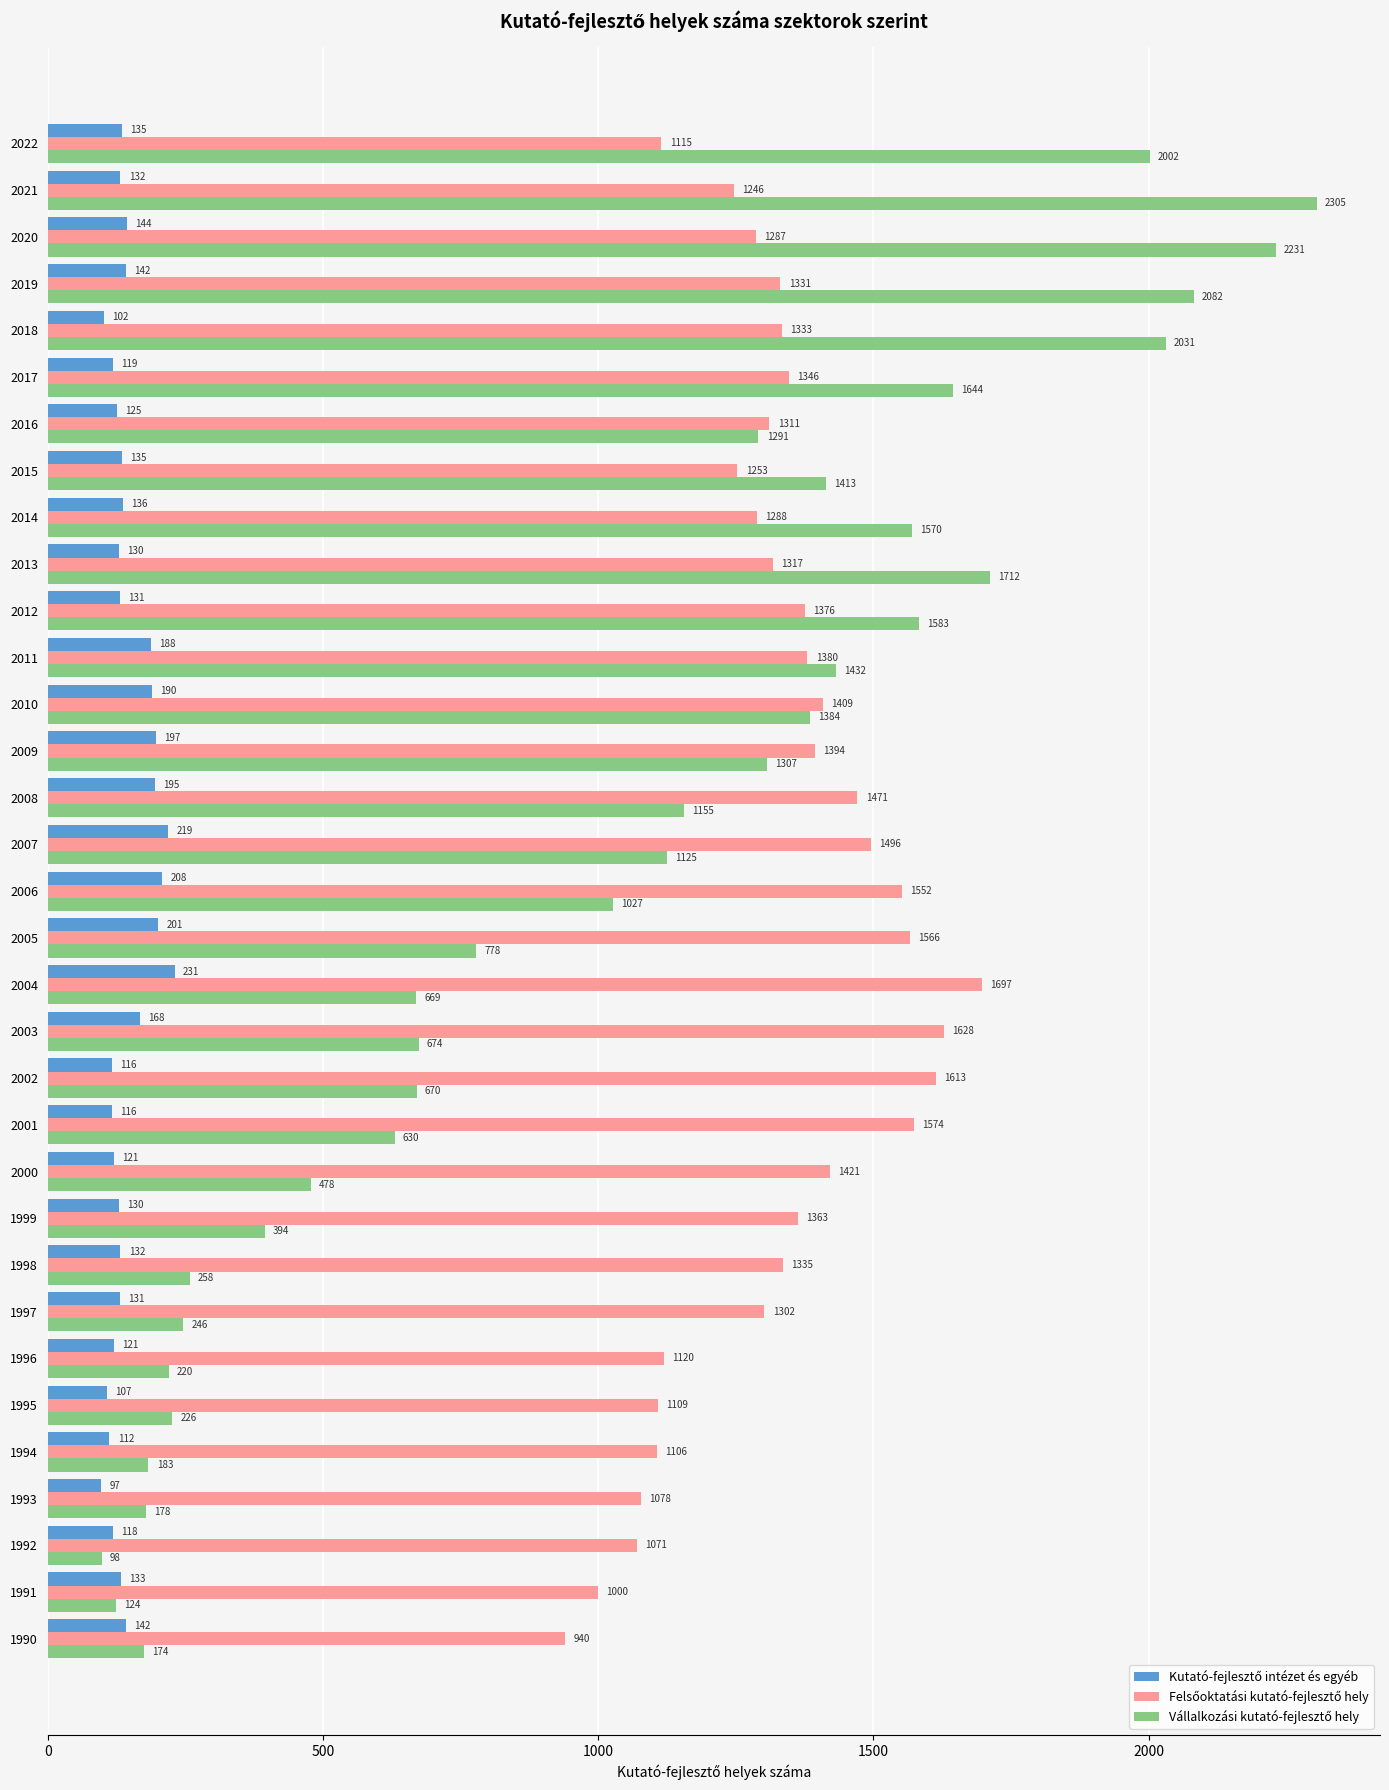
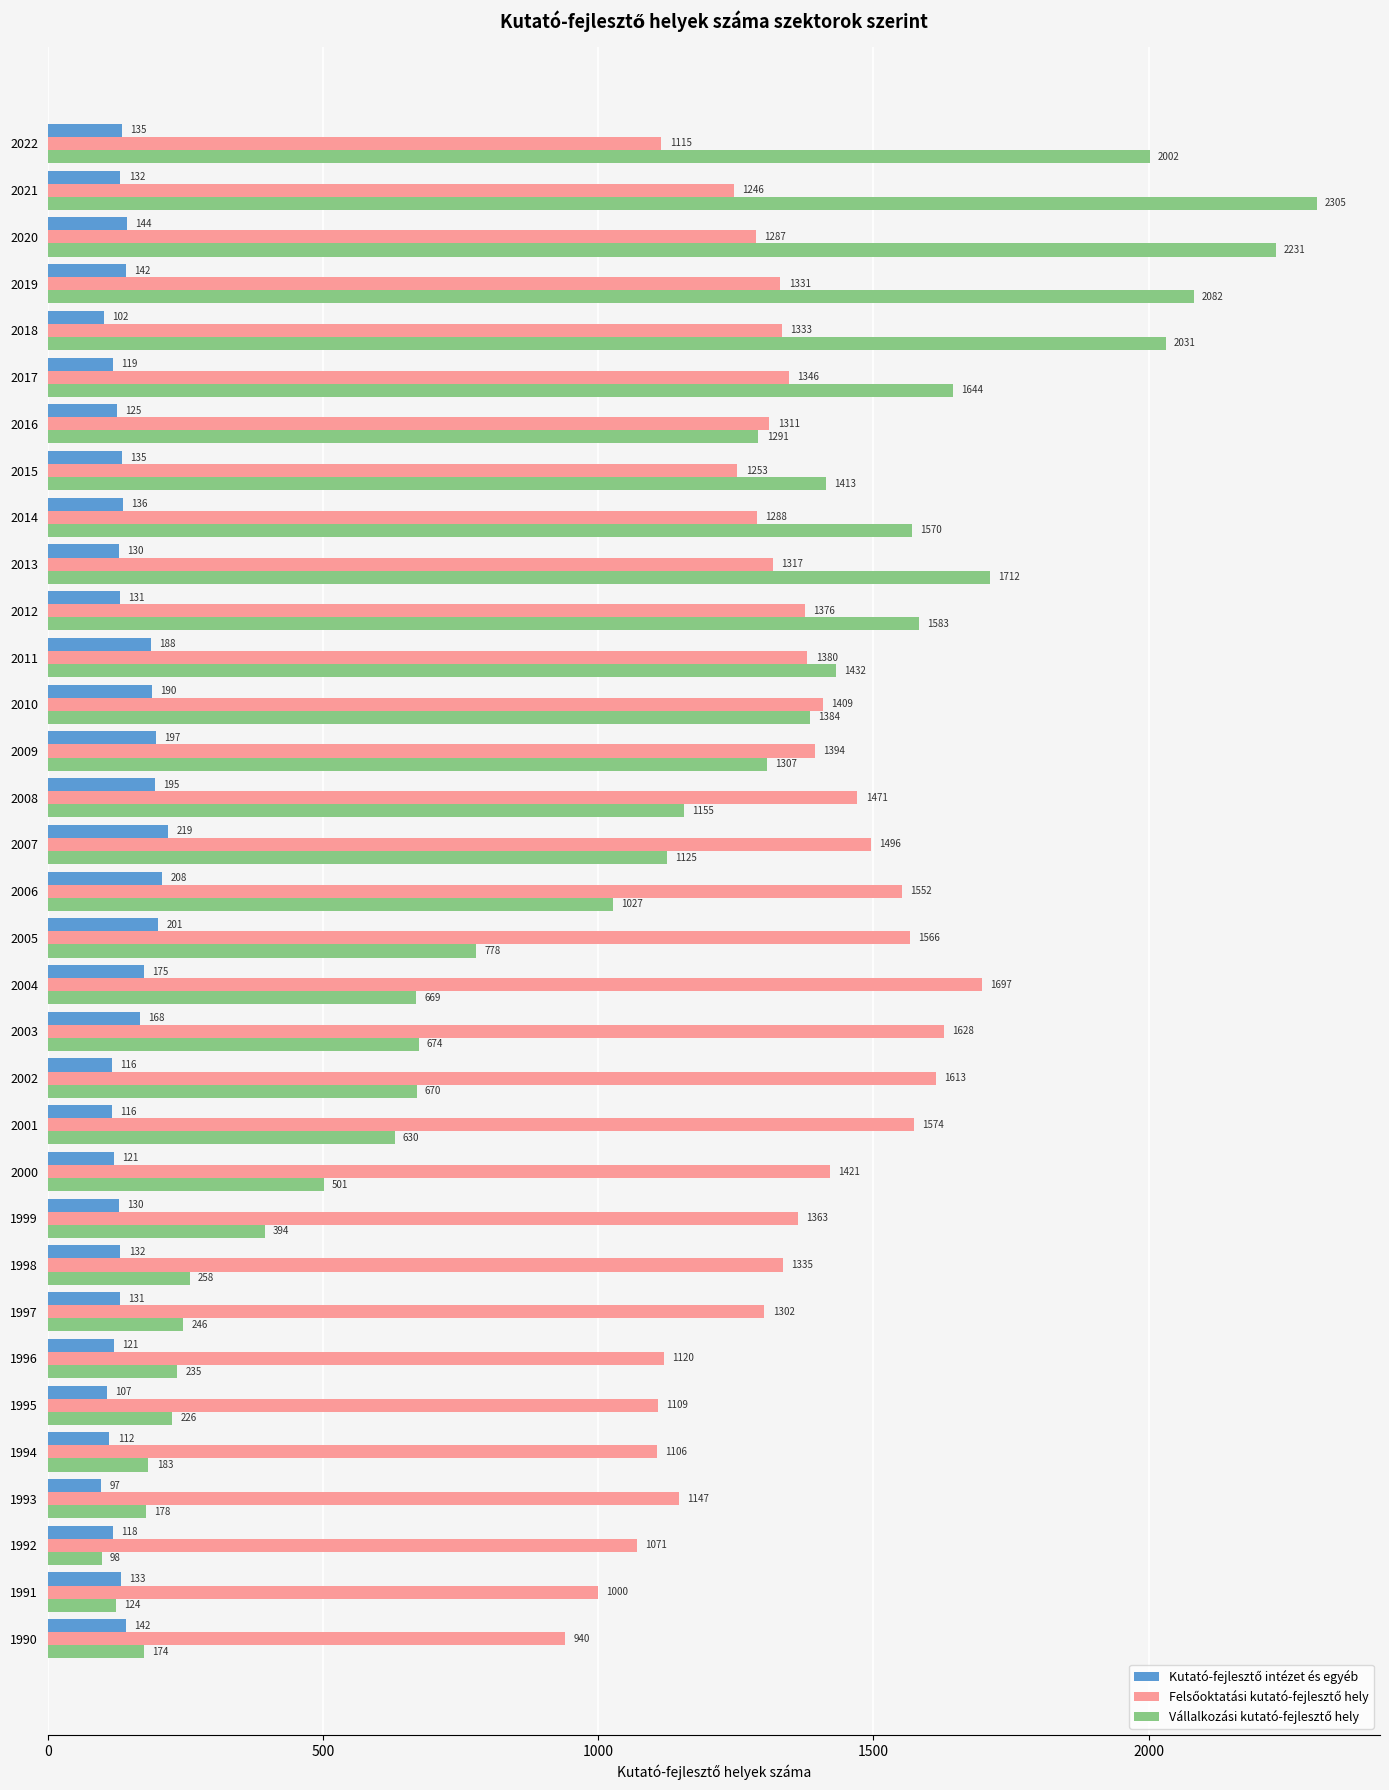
  {
    "Kutató-fejlesztő intézet és egyéb": {
      "2022": 135,
      "2021": 132,
      "2020": 144,
      "2019": 142,
      "2018": 102,
      "2017": 119,
      "2016": 125,
      "2015": 135,
      "2014": 136,
      "2013": 130,
      "2012": 131,
      "2011": 188,
      "2010": 190,
      "2009": 197,
      "2008": 195,
      "2007": 219,
      "2006": 208,
      "2005": 201,
-     "2004": 231,
+     "2004": 175,
      "2003": 168,
      "2002": 116,
      "2001": 116,
      "2000": 121,
      "1999": 130,
      "1998": 132,
      "1997": 131,
      "1996": 121,
      "1995": 107,
      "1994": 112,
      "1993": 97,
      "1992": 118,
      "1991": 133,
      "1990": 142
    },
    "Felsőoktatási kutató-fejlesztő hely": {
      "2022": 1115,
      "2021": 1246,
      "2020": 1287,
      "2019": 1331,
      "2018": 1333,
      "2017": 1346,
      "2016": 1311,
      "2015": 1253,
      "2014": 1288,
      "2013": 1317,
      "2012": 1376,
      "2011": 1380,
      "2010": 1409,
      "2009": 1394,
      "2008": 1471,
      "2007": 1496,
      "2006": 1552,
      "2005": 1566,
      "2004": 1697,
      "2003": 1628,
      "2002": 1613,
      "2001": 1574,
      "2000": 1421,
      "1999": 1363,
      "1998": 1335,
      "1997": 1302,
      "1996": 1120,
      "1995": 1109,
      "1994": 1106,
-     "1993": 1078,
+     "1993": 1147,
      "1992": 1071,
      "1991": 1000,
      "1990": 940
    },
    "Vállalkozási kutató-fejlesztő hely": {
      "2022": 2002,
      "2021": 2305,
      "2020": 2231,
      "2019": 2082,
      "2018": 2031,
      "2017": 1644,
      "2016": 1291,
      "2015": 1413,
      "2014": 1570,
      "2013": 1712,
      "2012": 1583,
      "2011": 1432,
      "2010": 1384,
      "2009": 1307,
      "2008": 1155,
      "2007": 1125,
      "2006": 1027,
      "2005": 778,
      "2004": 669,
      "2003": 674,
      "2002": 670,
      "2001": 630,
-     "2000": 478,
+     "2000": 501,
      "1999": 394,
      "1998": 258,
      "1997": 246,
-     "1996": 220,
+     "1996": 235,
      "1995": 226,
      "1994": 183,
      "1993": 178,
      "1992": 98,
      "1991": 124,
      "1990": 174
    }
  }
